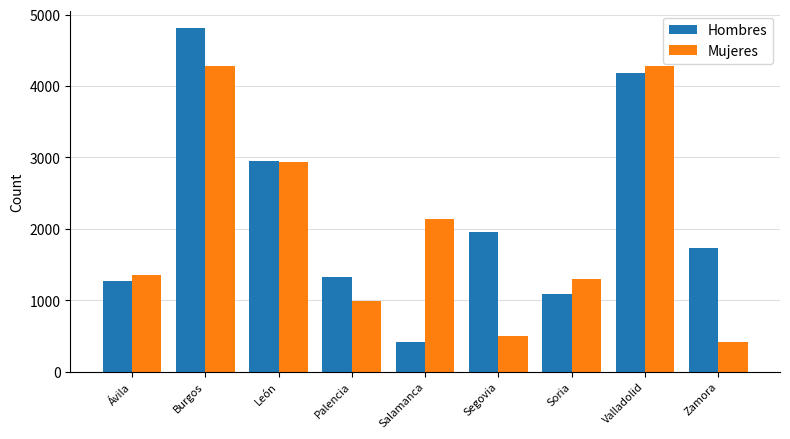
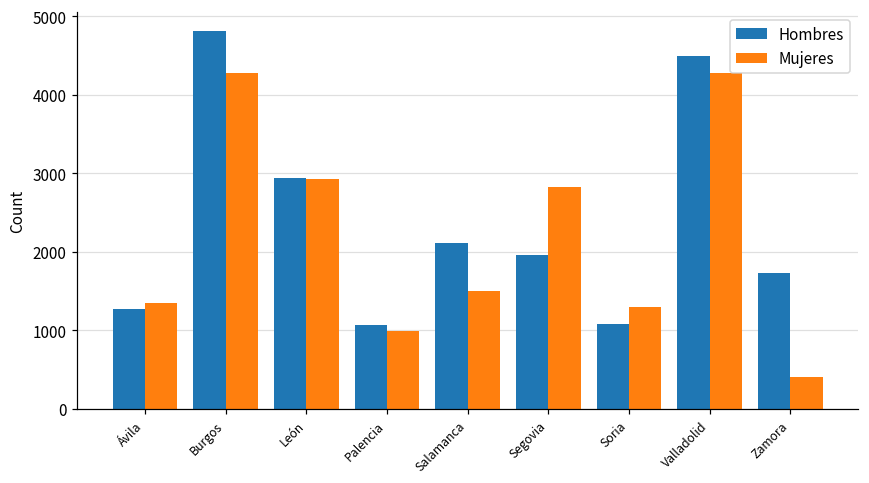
  {
    "Hombres": {
      "Ávila": 1300,
      "Burgos": 4800,
      "León": 2900,
-     "Palencia": 1300,
-     "Salamanca": 400,
+     "Palencia": 1100,
+     "Salamanca": 2100,
      "Segovia": 2000,
      "Soria": 1100,
-     "Valladolid": 4200,
+     "Valladolid": 4500,
      "Zamora": 1700
    },
    "Mujeres": {
      "Ávila": 1400,
      "Burgos": 4300,
      "León": 2900,
      "Palencia": 1000,
-     "Salamanca": 2100,
-     "Segovia": 500,
+     "Salamanca": 1500,
+     "Segovia": 2800,
      "Soria": 1300,
      "Valladolid": 4300,
      "Zamora": 400
    }
  }
